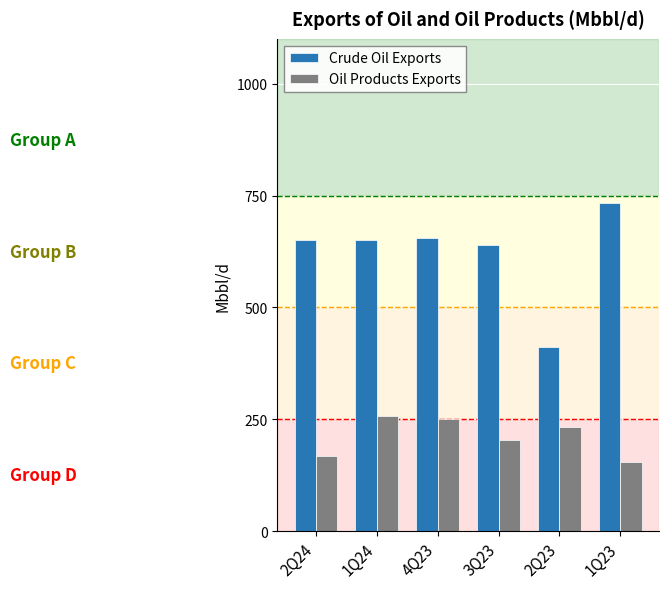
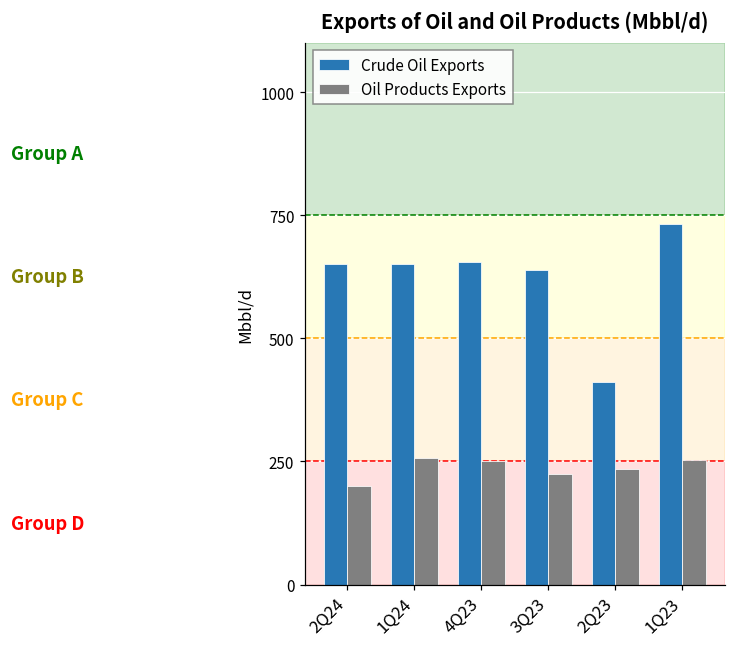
  {
    "Crude Oil Exports": {
      "2Q24": 650,
      "1Q24": 650,
      "4Q23": 660,
      "3Q23": 640,
      "2Q23": 410,
      "1Q23": 730
    },
    "Oil Products Exports": {
-     "2Q24": 170,
+     "2Q24": 200,
      "1Q24": 260,
      "4Q23": 250,
-     "3Q23": 200,
+     "3Q23": 220,
      "2Q23": 230,
-     "1Q23": 150
+     "1Q23": 250
    }
  }
